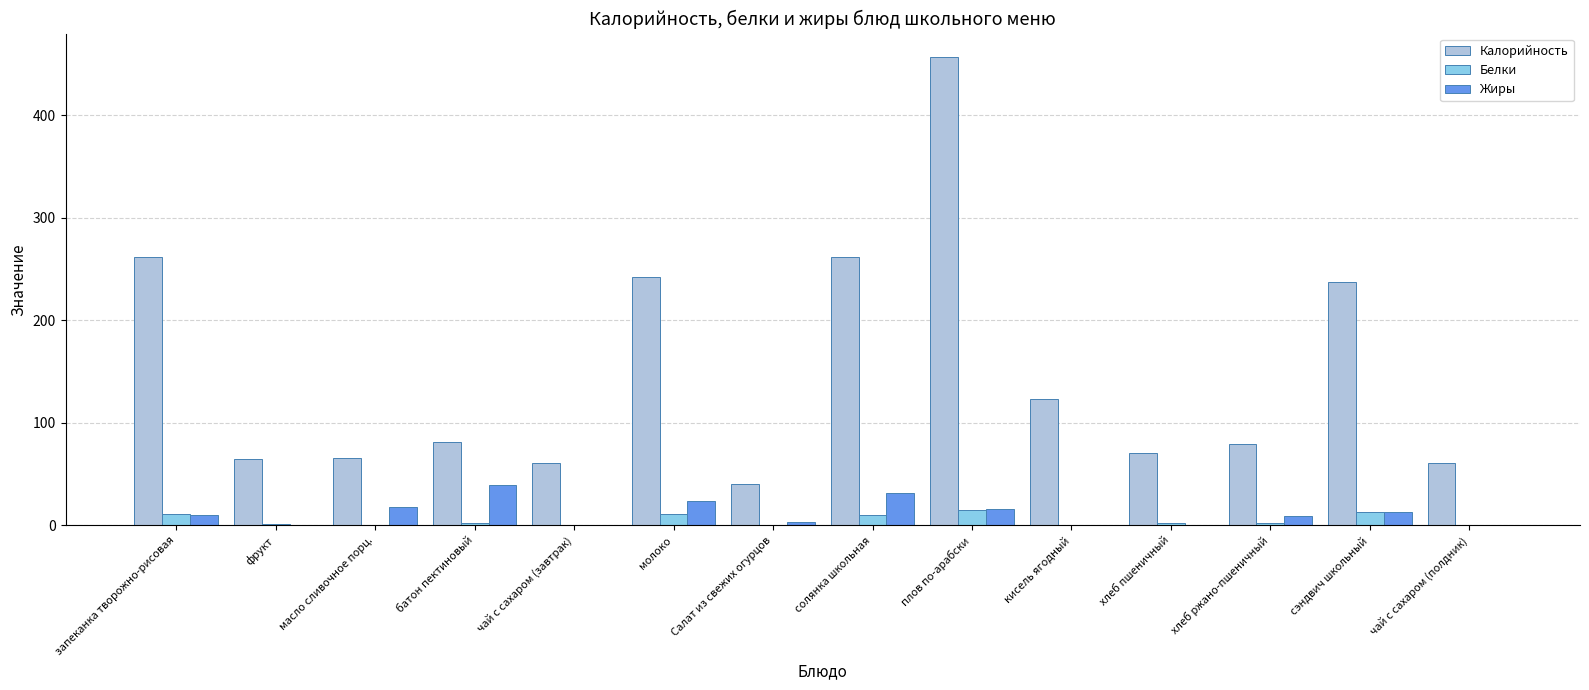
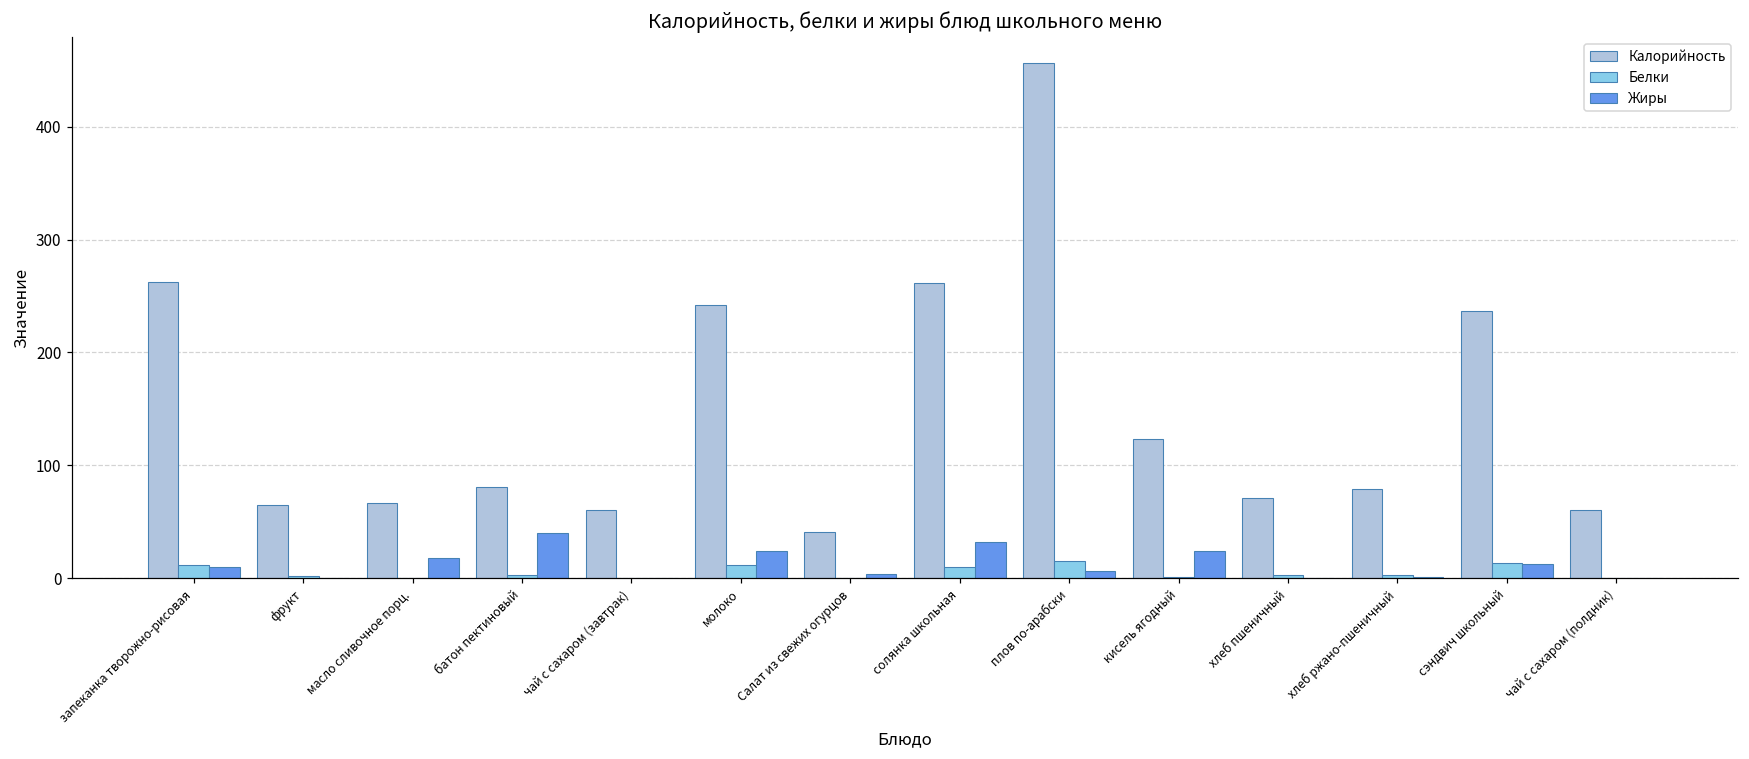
  {
    "Жиры": {
      "запеканка творожно-рисовая": 10,
      "масло сливочное порц.": 18,
      "батон пектиновый": 40,
      "молоко": 24,
      "Салат из свежих огурцов": 4,
      "солянка школьная": 32,
-     "плов по-арабски": 16,
-     "кисель ягодный": 0,
-     "хлеб ржано-пшеничный": 9,
+     "плов по-арабски": 6,
+     "кисель ягодный": 24,
+     "хлеб ржано-пшеничный": 1,
      "сэндвич школьный": 13
    }
  }
